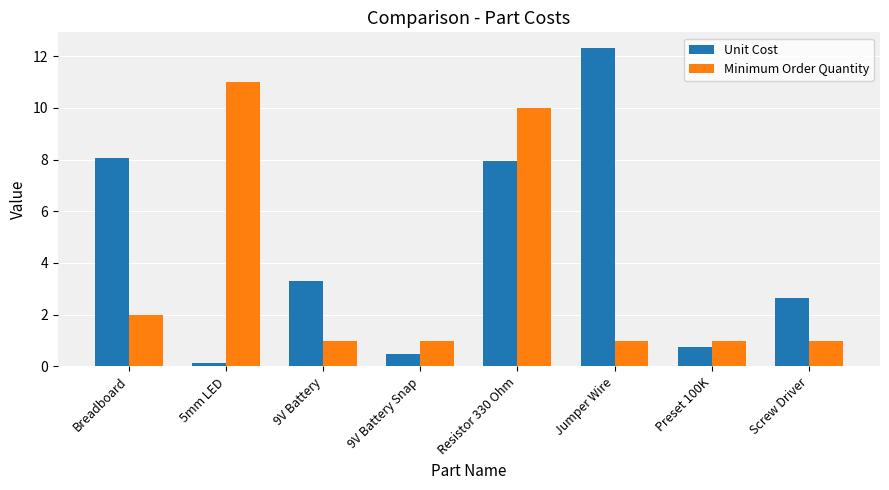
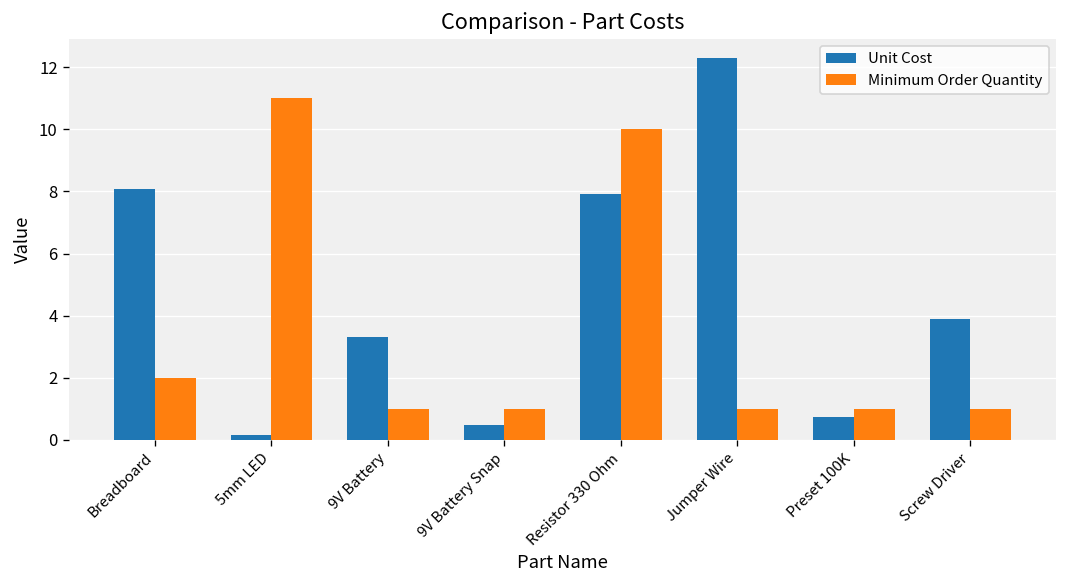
  {
    "Unit Cost": {
      "Breadboard": 8.1,
      "5mm LED": 0.1,
      "9V Battery": 3.3,
      "9V Battery Snap": 0.5,
      "Resistor 330 Ohm": 7.9,
      "Jumper Wire": 12.3,
      "Preset 100K": 0.8,
-     "Screw Driver": 2.6
+     "Screw Driver": 3.9
    },
    "Minimum Order Quantity": {
      "Breadboard": 2.0,
      "5mm LED": 11.0,
      "9V Battery": 1.0,
      "9V Battery Snap": 1.0,
      "Resistor 330 Ohm": 10.0,
      "Jumper Wire": 1.0,
      "Preset 100K": 1.0,
      "Screw Driver": 1.0
    }
  }
